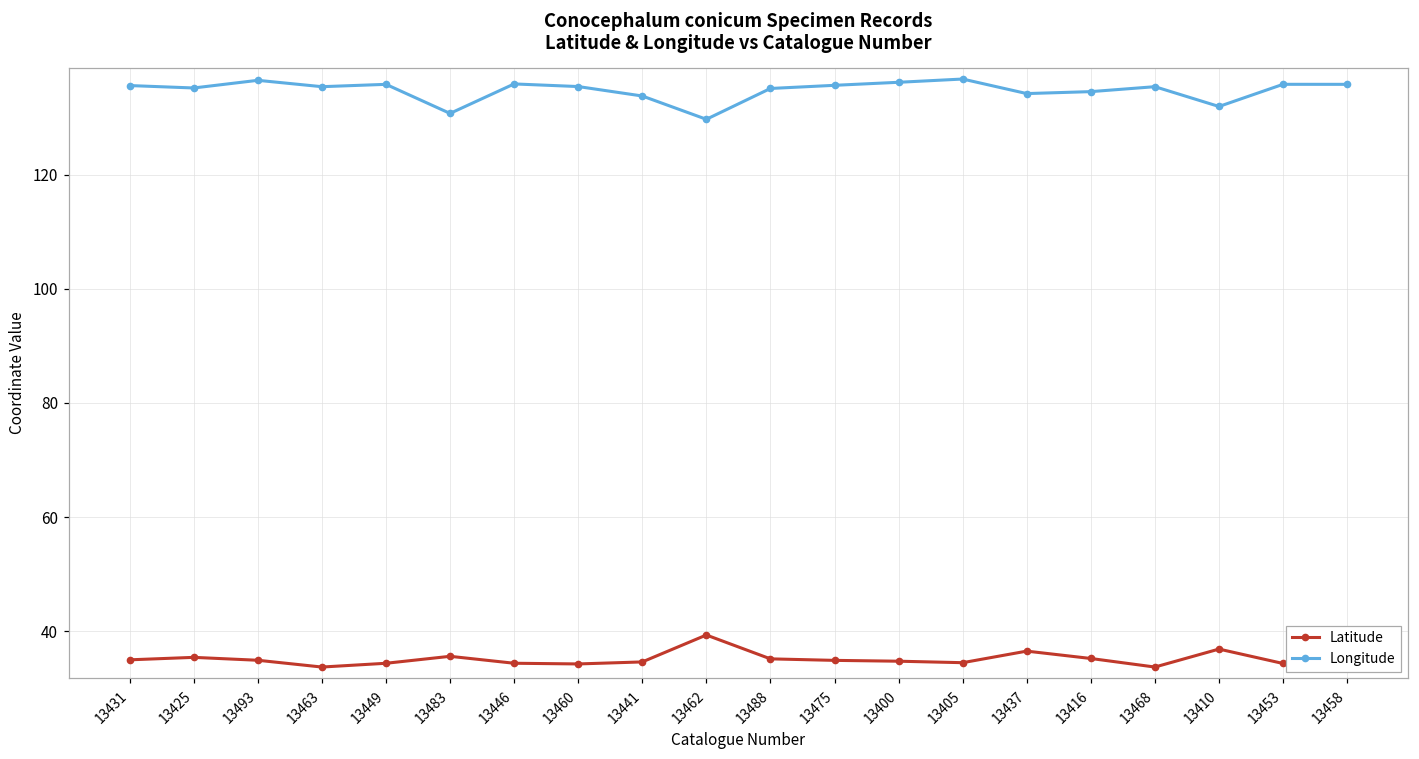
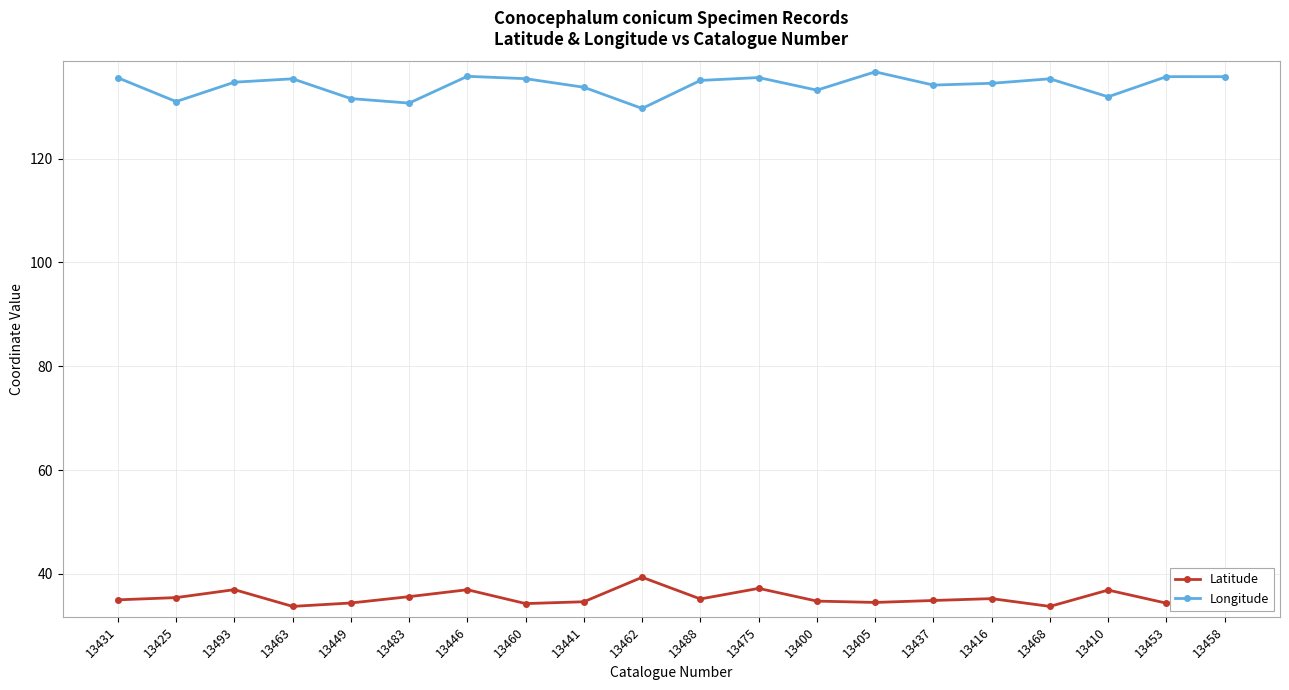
  {
    "Latitude": {
      "13431": 35,
      "13425": 35,
-     "13493": 35,
+     "13493": 37,
      "13463": 34,
      "13449": 34,
      "13483": 36,
-     "13446": 34,
+     "13446": 37,
      "13460": 34,
      "13441": 35,
      "13462": 39,
      "13488": 35,
-     "13475": 35,
+     "13475": 37,
      "13400": 35,
      "13405": 34,
-     "13437": 37,
+     "13437": 35,
      "13416": 35,
      "13468": 34,
      "13410": 37,
      "13453": 34
    },
    "Longitude": {
      "13431": 136,
-     "13425": 135,
-     "13493": 136,
+     "13425": 131,
+     "13493": 135,
      "13463": 135,
-     "13449": 136,
+     "13449": 132,
      "13483": 131,
      "13446": 136,
      "13460": 135,
      "13441": 134,
      "13462": 130,
      "13488": 135,
      "13475": 136,
-     "13400": 136,
+     "13400": 133,
      "13405": 137,
      "13437": 134,
      "13416": 135,
      "13468": 135,
      "13410": 132,
      "13453": 136,
      "13458": 136
    }
  }
